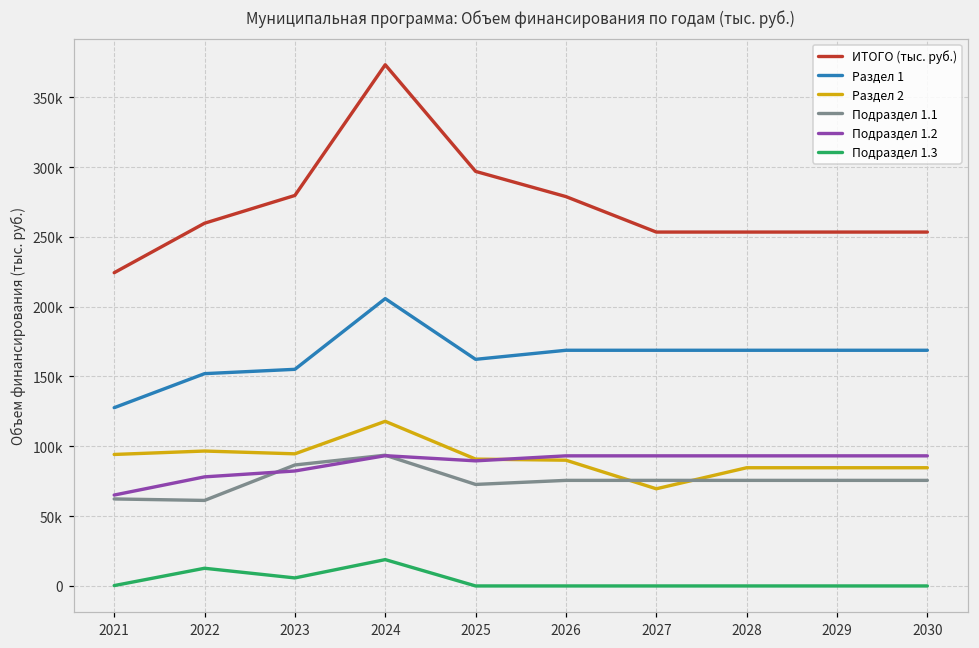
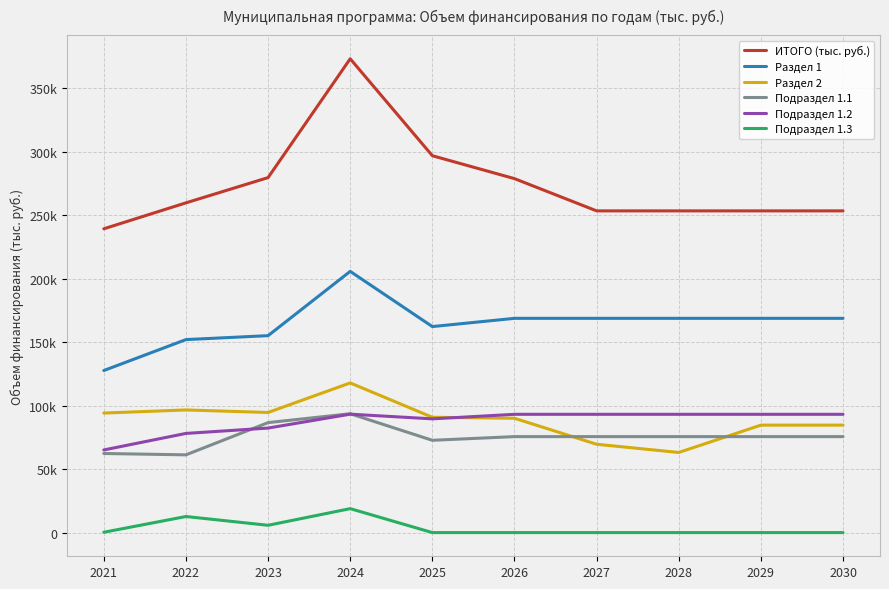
  {
    "ИТОГО (тыс. руб.)": {
-     "2021": 224000,
+     "2021": 239000,
      "2022": 260000,
      "2023": 280000,
      "2024": 373000,
      "2025": 297000,
      "2026": 279000,
      "2027": 253000,
      "2028": 253000,
      "2029": 253000,
      "2030": 253000
    },
    "Раздел 1": {
      "2021": 128000,
      "2022": 152000,
      "2023": 155000,
      "2024": 206000,
      "2025": 162000,
      "2026": 169000,
      "2027": 169000,
      "2028": 169000,
      "2029": 169000,
      "2030": 169000
    },
    "Раздел 2": {
      "2021": 94000,
      "2022": 97000,
      "2023": 95000,
      "2024": 118000,
      "2026": 90000,
      "2027": 70000,
-     "2028": 85000,
+     "2028": 63000,
      "2029": 85000,
      "2030": 85000
    },
    "Подраздел 1.1": {
      "2021": 62000,
      "2022": 61000,
      "2023": 87000,
      "2025": 73000,
      "2026": 76000,
      "2027": 76000,
      "2028": 76000,
      "2029": 76000,
      "2030": 76000
    },
    "Подраздел 1.2": {
      "2021": 65000,
      "2022": 78000,
      "2023": 82000,
      "2026": 93000,
      "2027": 93000,
      "2028": 93000,
      "2029": 93000,
      "2030": 93000
    },
    "Подраздел 1.3": {
      "2021": 0,
      "2022": 13000,
      "2023": 6000,
      "2024": 19000,
      "2025": 0,
      "2026": 0,
      "2027": 0,
      "2028": 0,
      "2029": 0,
      "2030": 0
    }
  }
